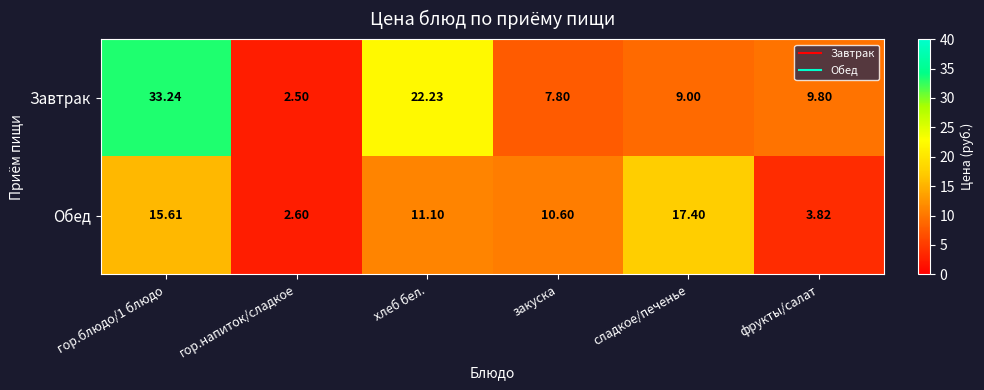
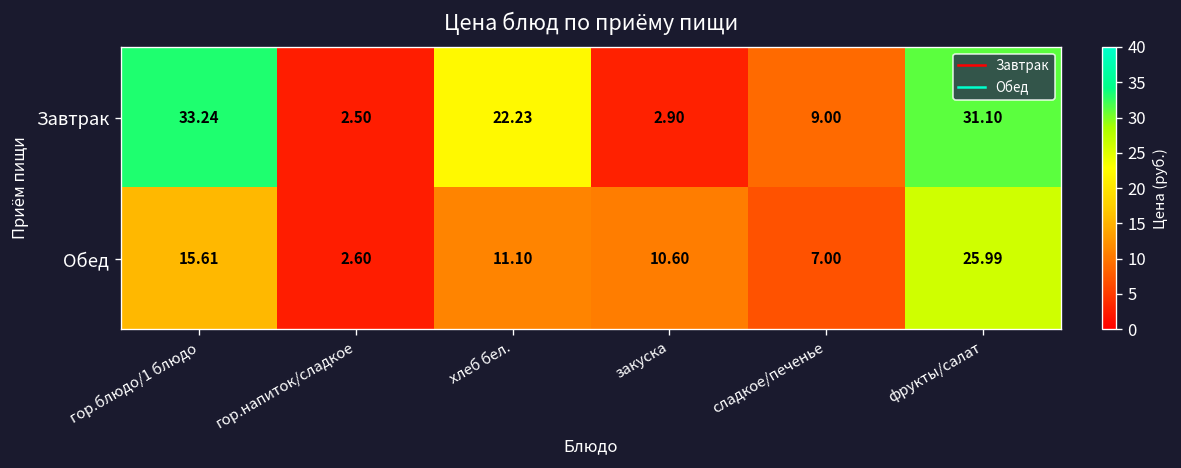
  {
    "Завтрак": {
      "гор.блюдо/1 блюдо": 33.24,
      "гор.напиток/сладкое": 2.50,
      "хлеб бел.": 22.23,
-     "закуска": 7.80,
+     "закуска": 2.90,
      "сладкое/печенье": 9.00,
-     "фрукты/салат": 9.80
+     "фрукты/салат": 31.10
    },
    "Обед": {
      "гор.блюдо/1 блюдо": 15.61,
      "гор.напиток/сладкое": 2.60,
      "хлеб бел.": 11.10,
      "закуска": 10.60,
-     "сладкое/печенье": 17.40,
-     "фрукты/салат": 3.82
+     "сладкое/печенье": 7.00,
+     "фрукты/салат": 25.99
    }
  }
